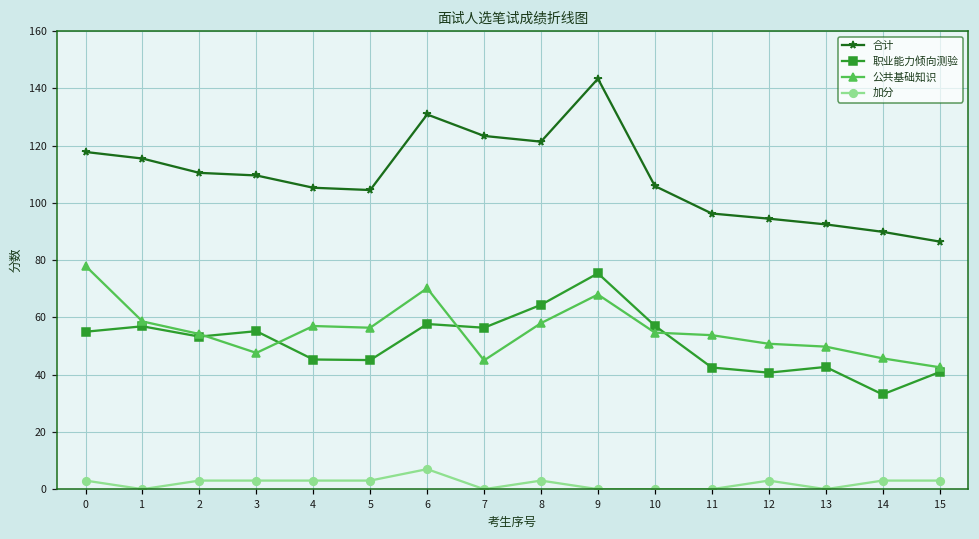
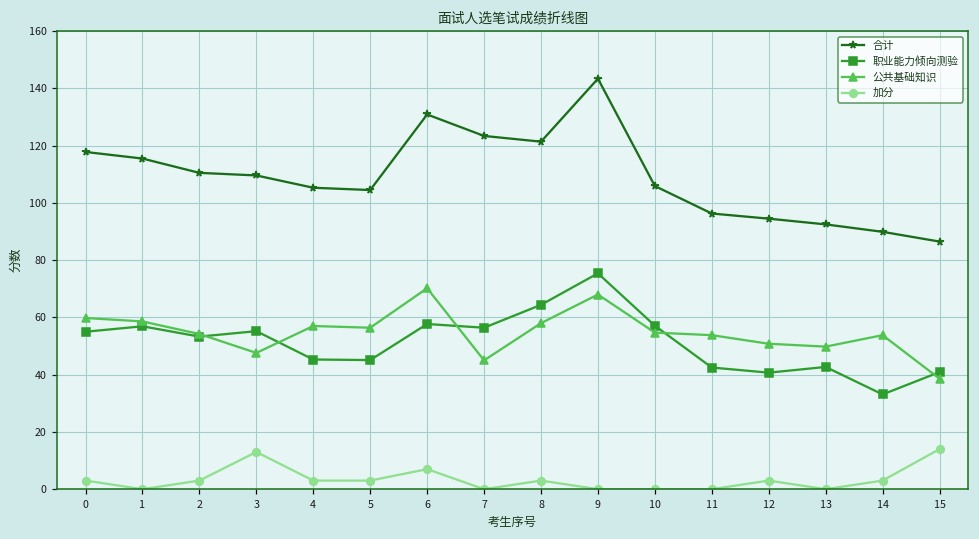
  {
    "公共基础知识": {
-     "0": 78,
+     "0": 60,
      "1": 59,
      "3": 48,
      "4": 57,
      "5": 56,
      "6": 70,
      "7": 45,
      "8": 58,
      "9": 68,
      "10": 55,
      "11": 54,
      "12": 51,
      "13": 50,
-     "14": 46,
-     "15": 43
+     "14": 54,
+     "15": 39
    },
    "加分": {
      "0": 3,
      "1": 0,
      "2": 3,
-     "3": 3,
+     "3": 13,
      "4": 3,
      "5": 3,
      "6": 7,
      "7": 0,
      "8": 3,
      "9": 0,
      "10": 0,
      "11": 0,
      "12": 3,
      "13": 0,
      "14": 3,
-     "15": 3
+     "15": 14
    }
  }
